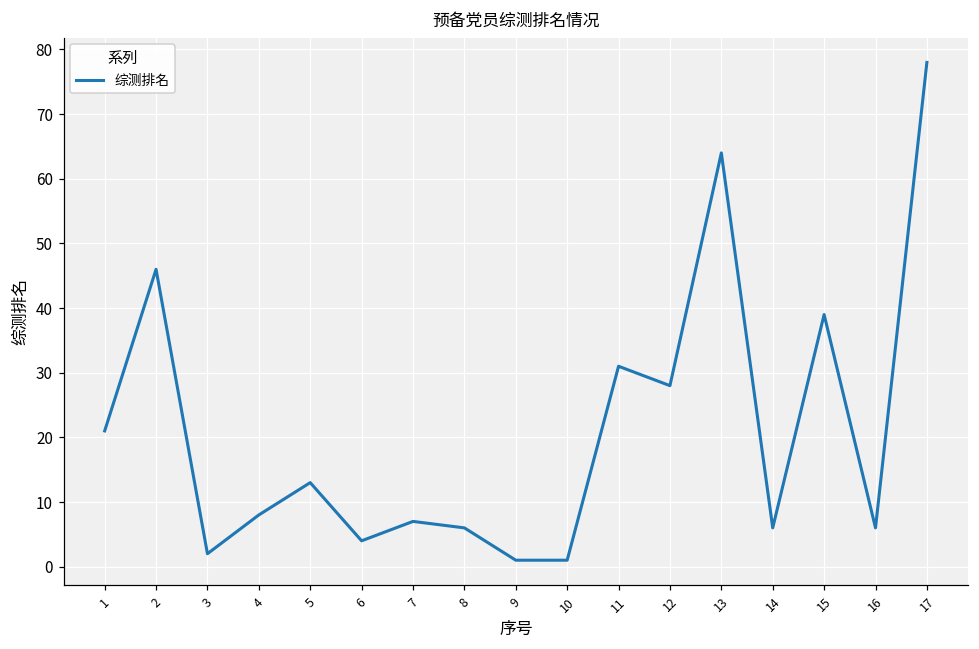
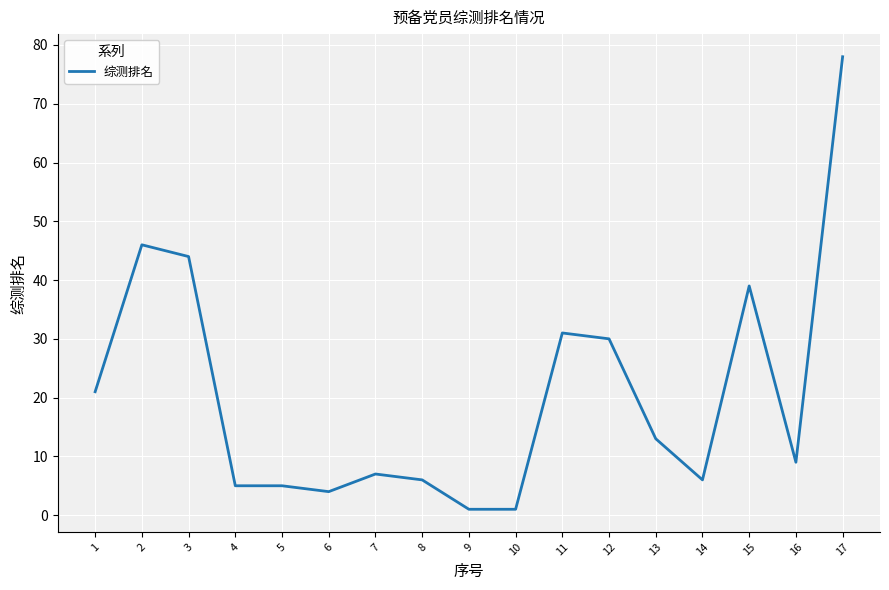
  {
    "1": 21,
    "2": 46,
-   "3": 2,
-   "4": 8,
-   "5": 13,
+   "3": 44,
+   "4": 5,
+   "5": 5,
    "6": 4,
    "7": 7,
    "8": 6,
    "9": 1,
    "10": 1,
    "11": 31,
-   "12": 28,
-   "13": 64,
+   "12": 30,
+   "13": 13,
    "14": 6,
    "15": 39,
-   "16": 6,
+   "16": 9,
    "17": 78
  }
